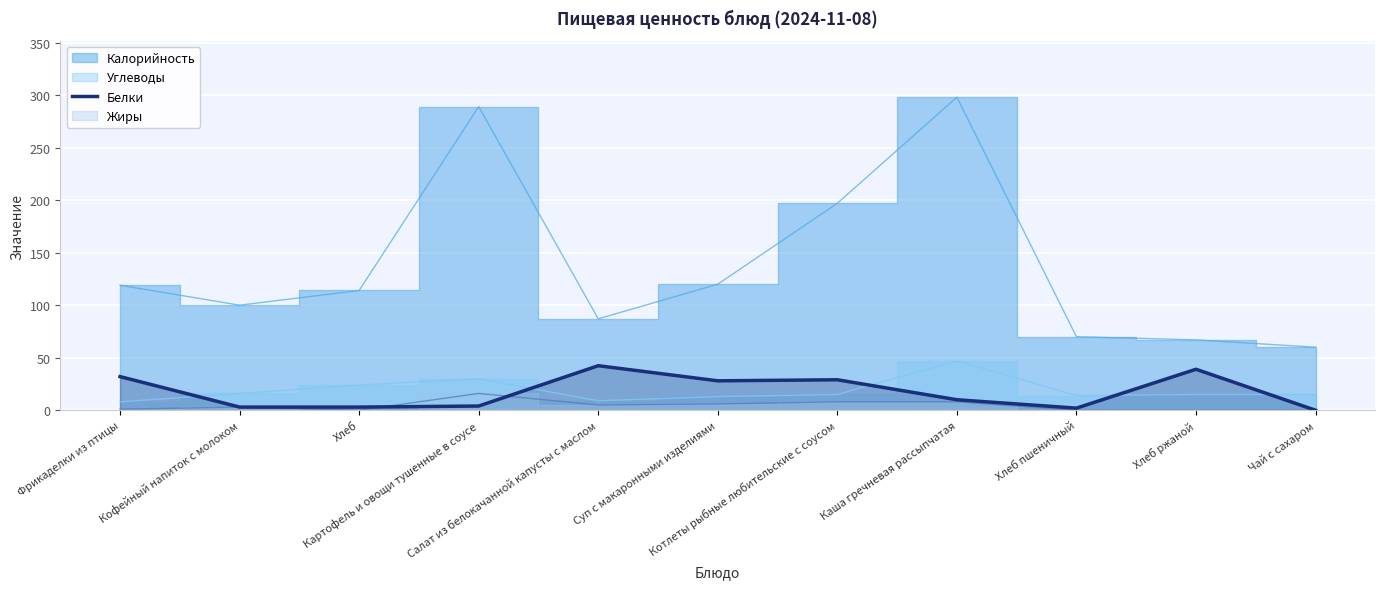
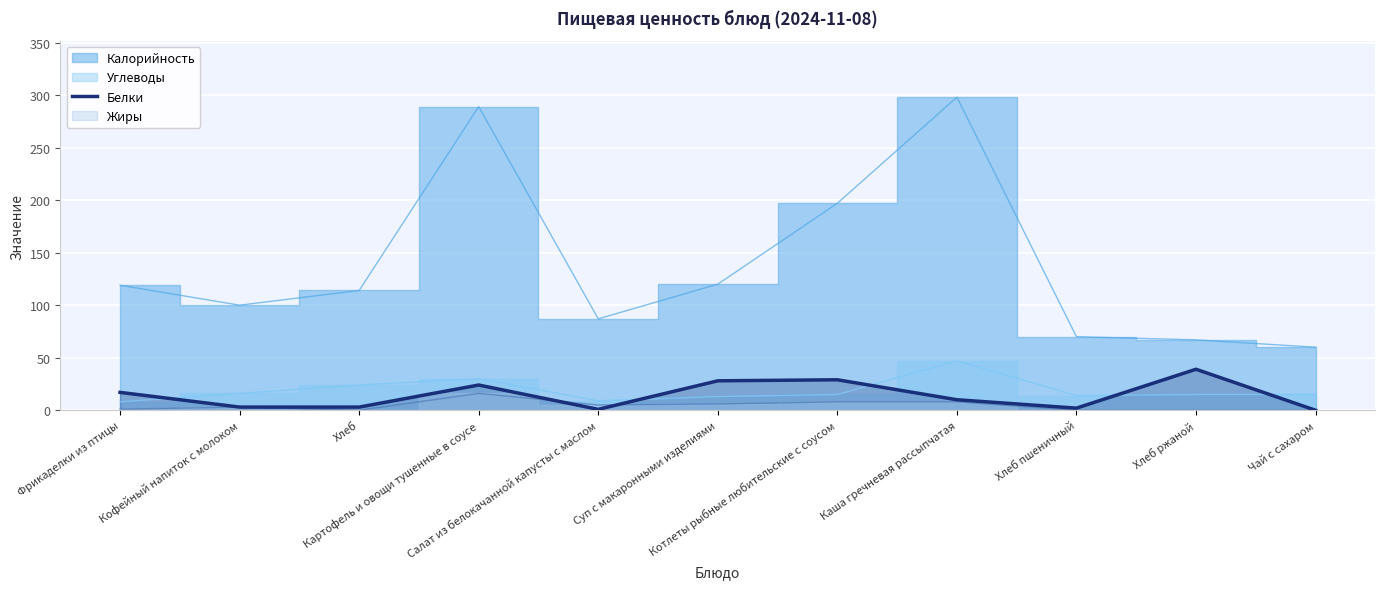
  {
    "Белки": {
-     "Фрикаделки из птицы": 32,
+     "Фрикаделки из птицы": 17,
      "Хлеб": 3,
-     "Картофель и овощи тушенные в соусе": 4,
-     "Салат из белокачанной капусты с маслом": 42,
+     "Картофель и овощи тушенные в соусе": 24,
+     "Салат из белокачанной капусты с маслом": 1,
      "Суп с макаронными изделиями": 28,
      "Котлеты рыбные любительские с соусом": 29,
      "Хлеб ржаной": 39
    }
  }
